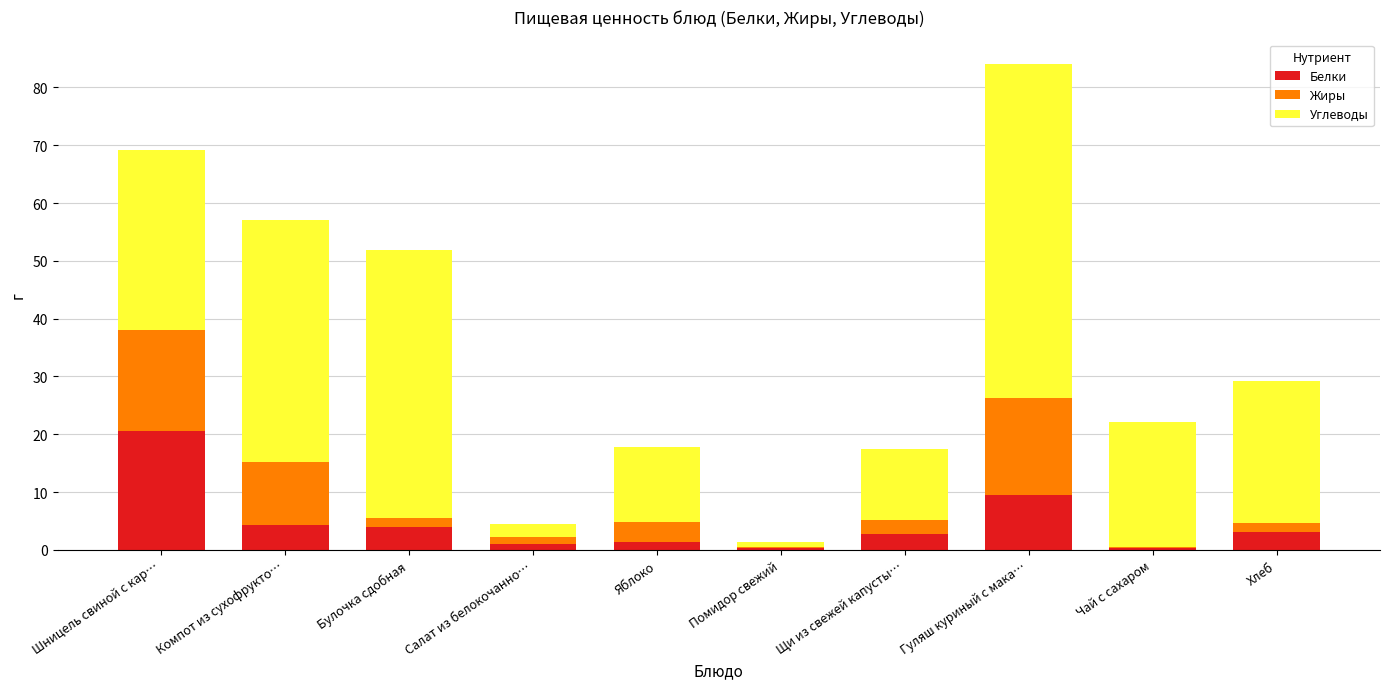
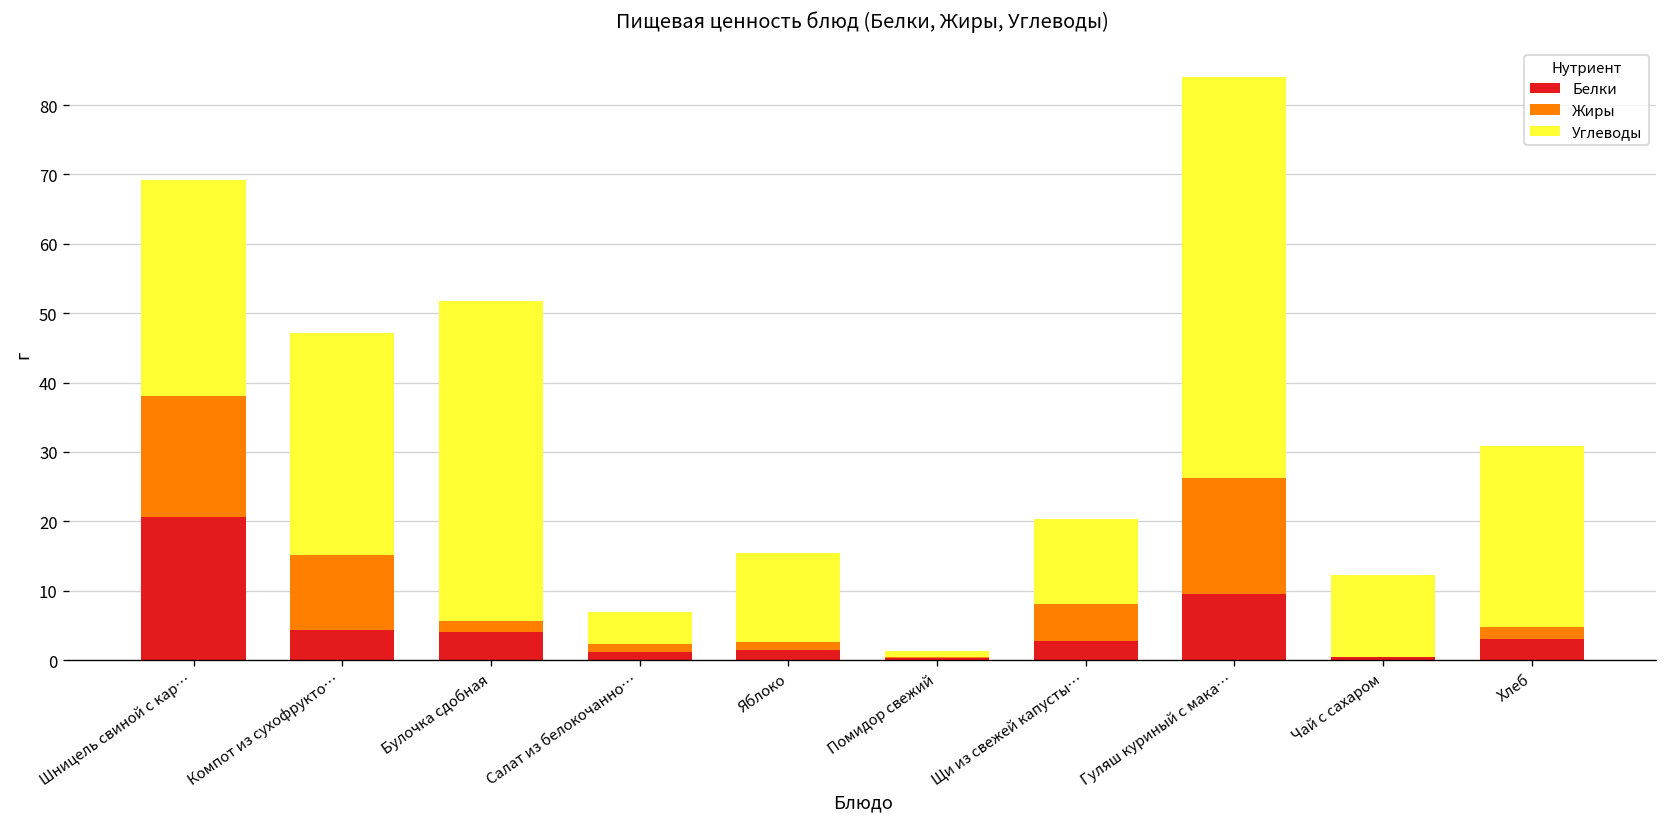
  {
    "Белки": {
      "Шницель свиной с кар…": 21,
      "Компот из сухофрукто…": 4,
      "Булочка сдобная": 4,
      "Салат из белокочанно…": 1,
      "Яблоко": 1,
      "Щи из свежей капусты…": 3,
      "Гуляш куриный с мака…": 10,
      "Хлеб": 3
    },
    "Жиры": {
      "Шницель свиной с кар…": 18,
      "Компот из сухофрукто…": 11,
      "Булочка сдобная": 2,
      "Салат из белокочанно…": 1,
-     "Яблоко": 4,
-     "Щи из свежей капусты…": 2,
+     "Яблоко": 1,
+     "Щи из свежей капусты…": 5,
      "Гуляш куриный с мака…": 17,
      "Хлеб": 2
    },
    "Углеводы": {
      "Шницель свиной с кар…": 31,
-     "Компот из сухофрукто…": 42,
+     "Компот из сухофрукто…": 32,
      "Булочка сдобная": 46,
-     "Салат из белокочанно…": 2,
+     "Салат из белокочанно…": 5,
      "Яблоко": 13,
      "Помидор свежий": 1,
      "Щи из свежей капусты…": 12,
      "Гуляш куриный с мака…": 58,
-     "Чай с сахаром": 22,
-     "Хлеб": 25
+     "Чай с сахаром": 12,
+     "Хлеб": 26
    }
  }
